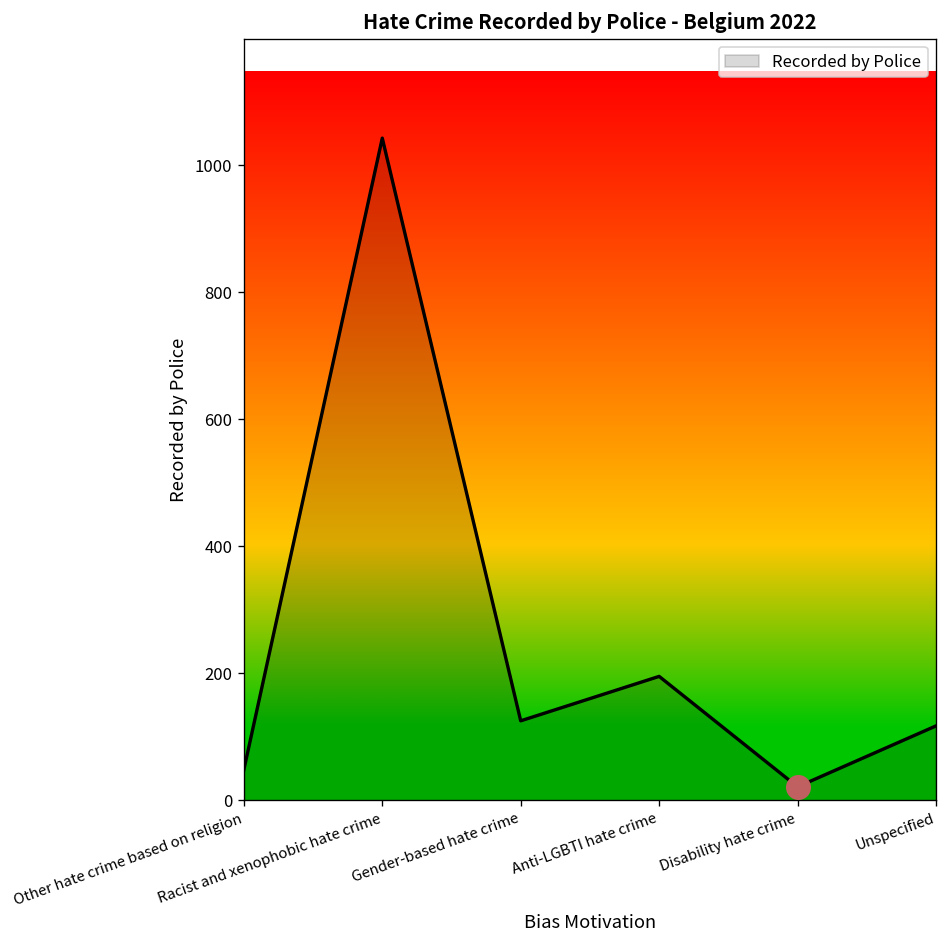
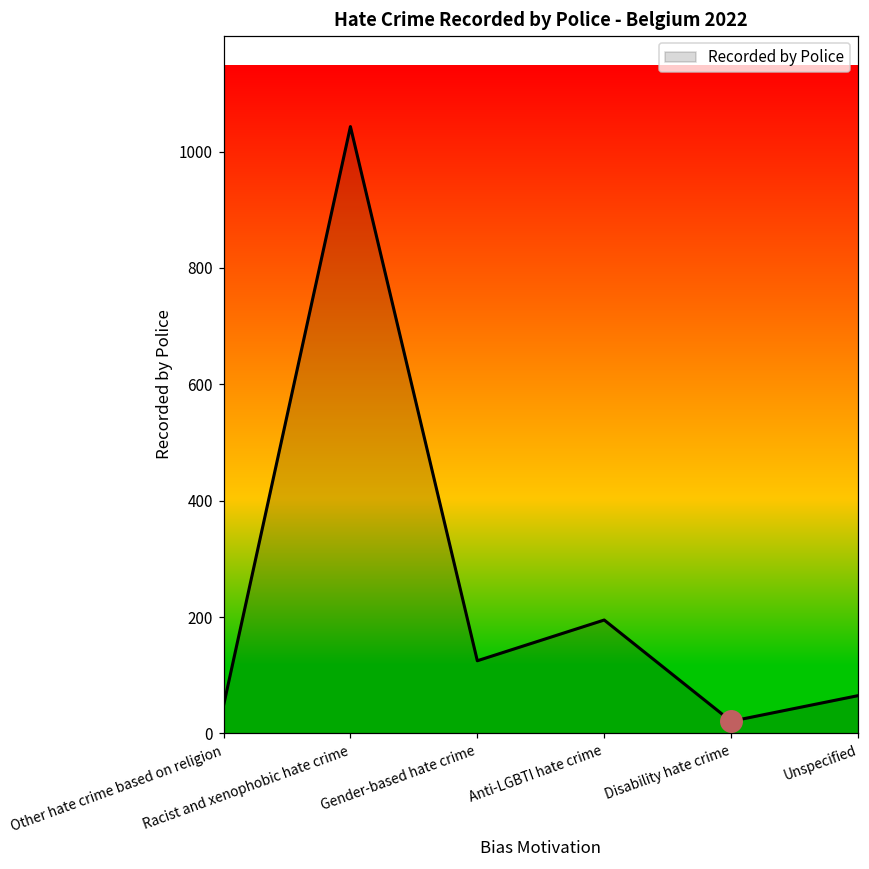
  {
    "Recorded by Police": {
      "Other hate crime based on religion": 50,
      "Racist and xenophobic hate crime": 1040,
      "Gender-based hate crime": 130,
      "Anti-LGBTI hate crime": 200,
-     "Unspecified": 120
+     "Unspecified": 70
    }
  }
